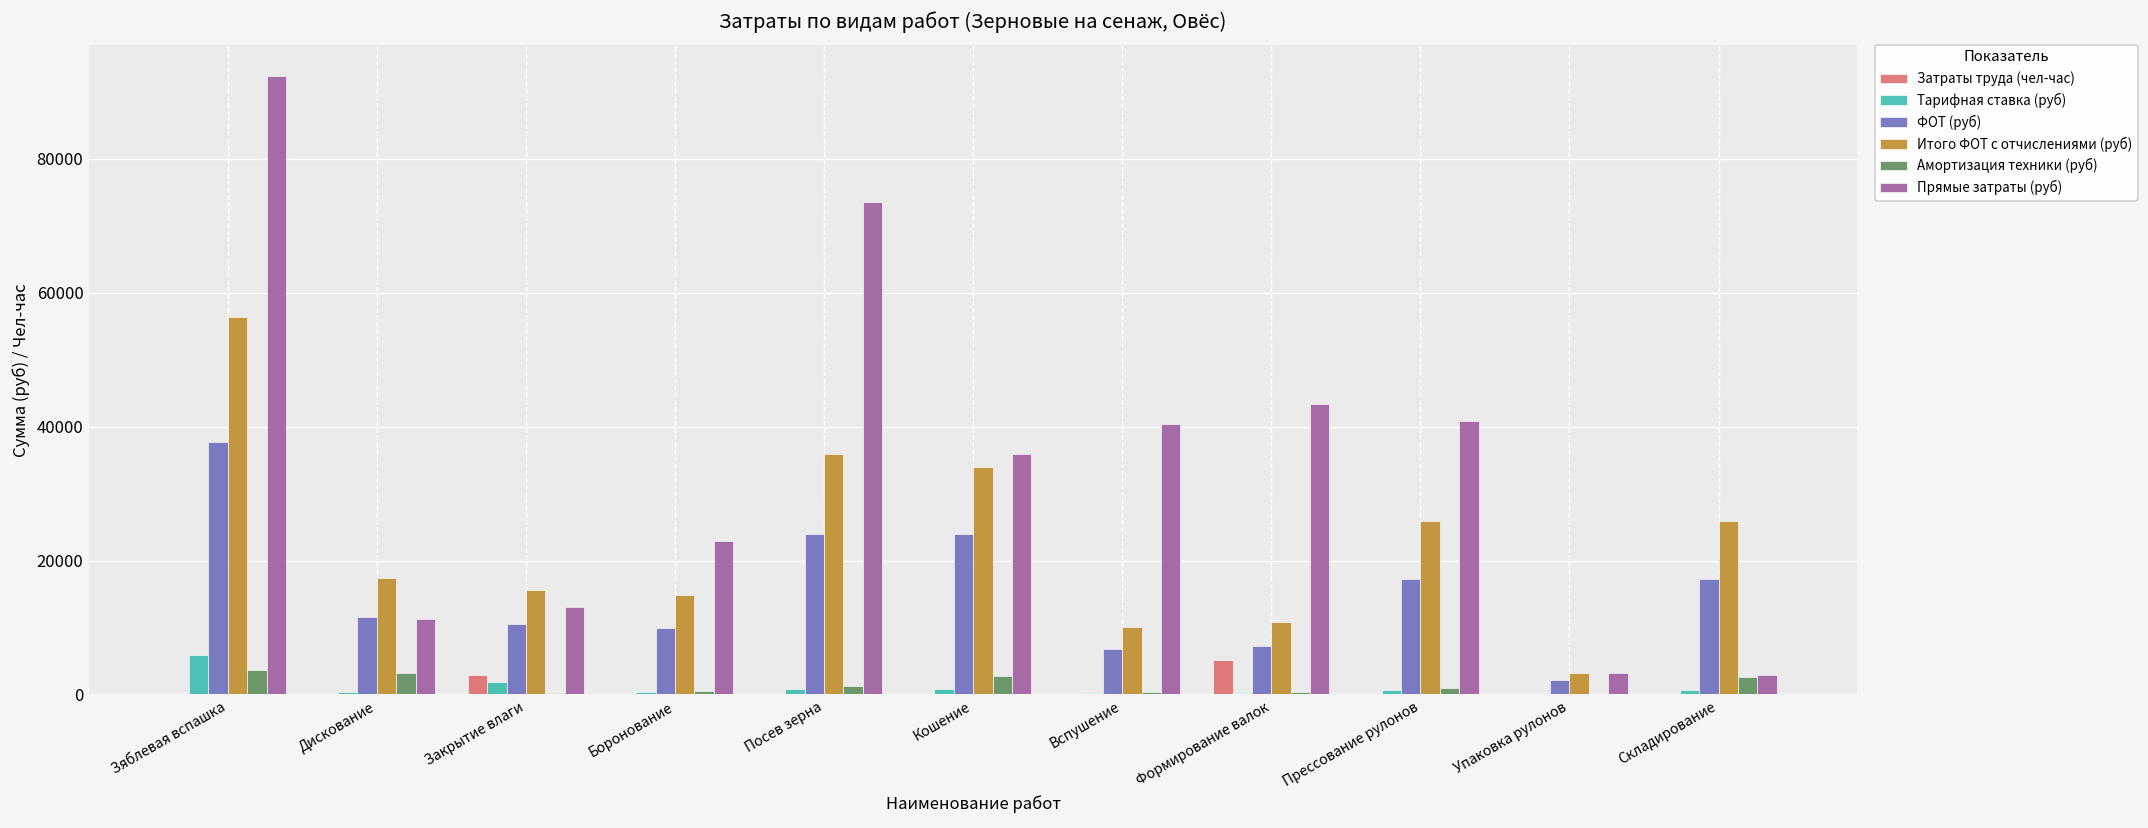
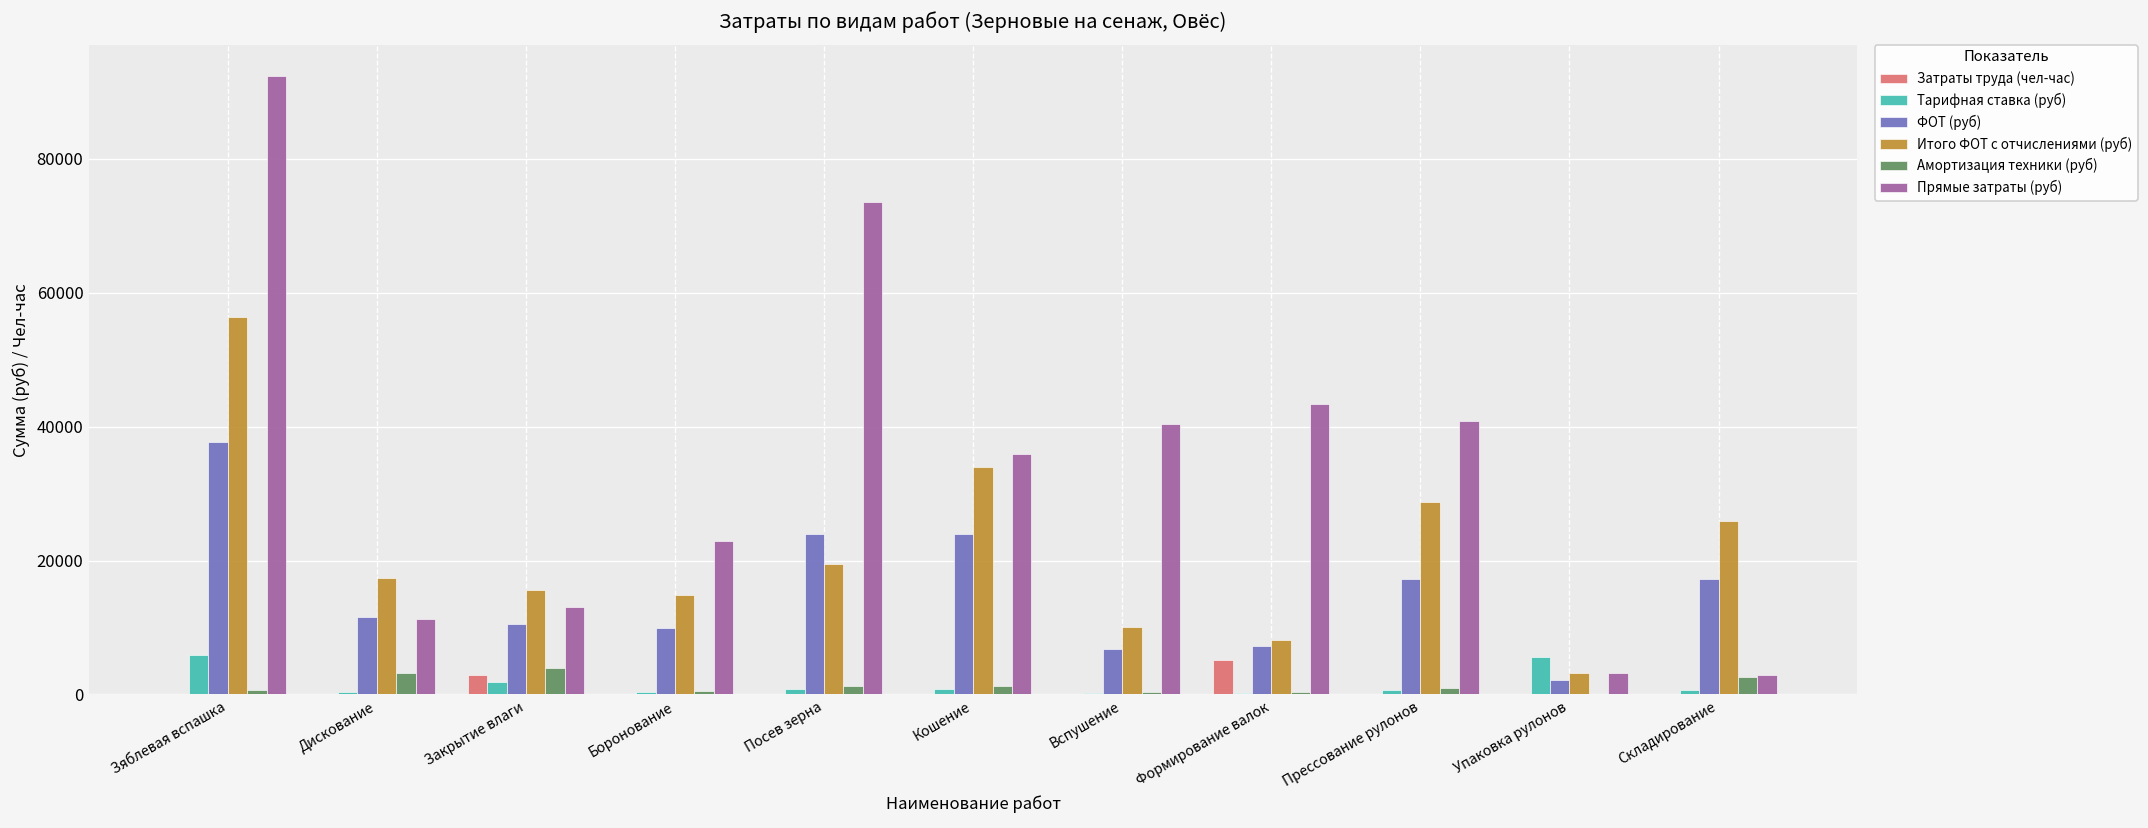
  {
    "Затраты труда (чел-час)": {
      "Закрытие влаги": 3000,
      "Формирование валок": 5000
    },
    "Тарифная ставка (руб)": {
      "Зяблевая вспашка": 6000,
      "Закрытие влаги": 2000,
      "Посев зерна": 1000,
      "Кошение": 1000,
      "Прессование рулонов": 1000,
-     "Упаковка рулонов": 0,
+     "Упаковка рулонов": 6000,
      "Складирование": 1000
    },
    "Итого ФОТ с отчислениями (руб)": {
      "Зяблевая вспашка": 56000,
      "Дискование": 17000,
      "Закрытие влаги": 16000,
      "Боронование": 15000,
-     "Посев зерна": 36000,
+     "Посев зерна": 19000,
      "Кошение": 34000,
      "Вспушение": 10000,
-     "Формирование валок": 11000,
-     "Прессование рулонов": 26000,
+     "Формирование валок": 8000,
+     "Прессование рулонов": 29000,
      "Упаковка рулонов": 3000,
      "Складирование": 26000
    },
    "Амортизация техники (руб)": {
-     "Зяблевая вспашка": 4000,
+     "Зяблевая вспашка": 1000,
      "Дискование": 3000,
-     "Закрытие влаги": 0,
+     "Закрытие влаги": 4000,
      "Боронование": 1000,
      "Посев зерна": 1000,
-     "Кошение": 3000,
+     "Кошение": 1000,
      "Прессование рулонов": 1000,
      "Складирование": 3000
    }
  }
